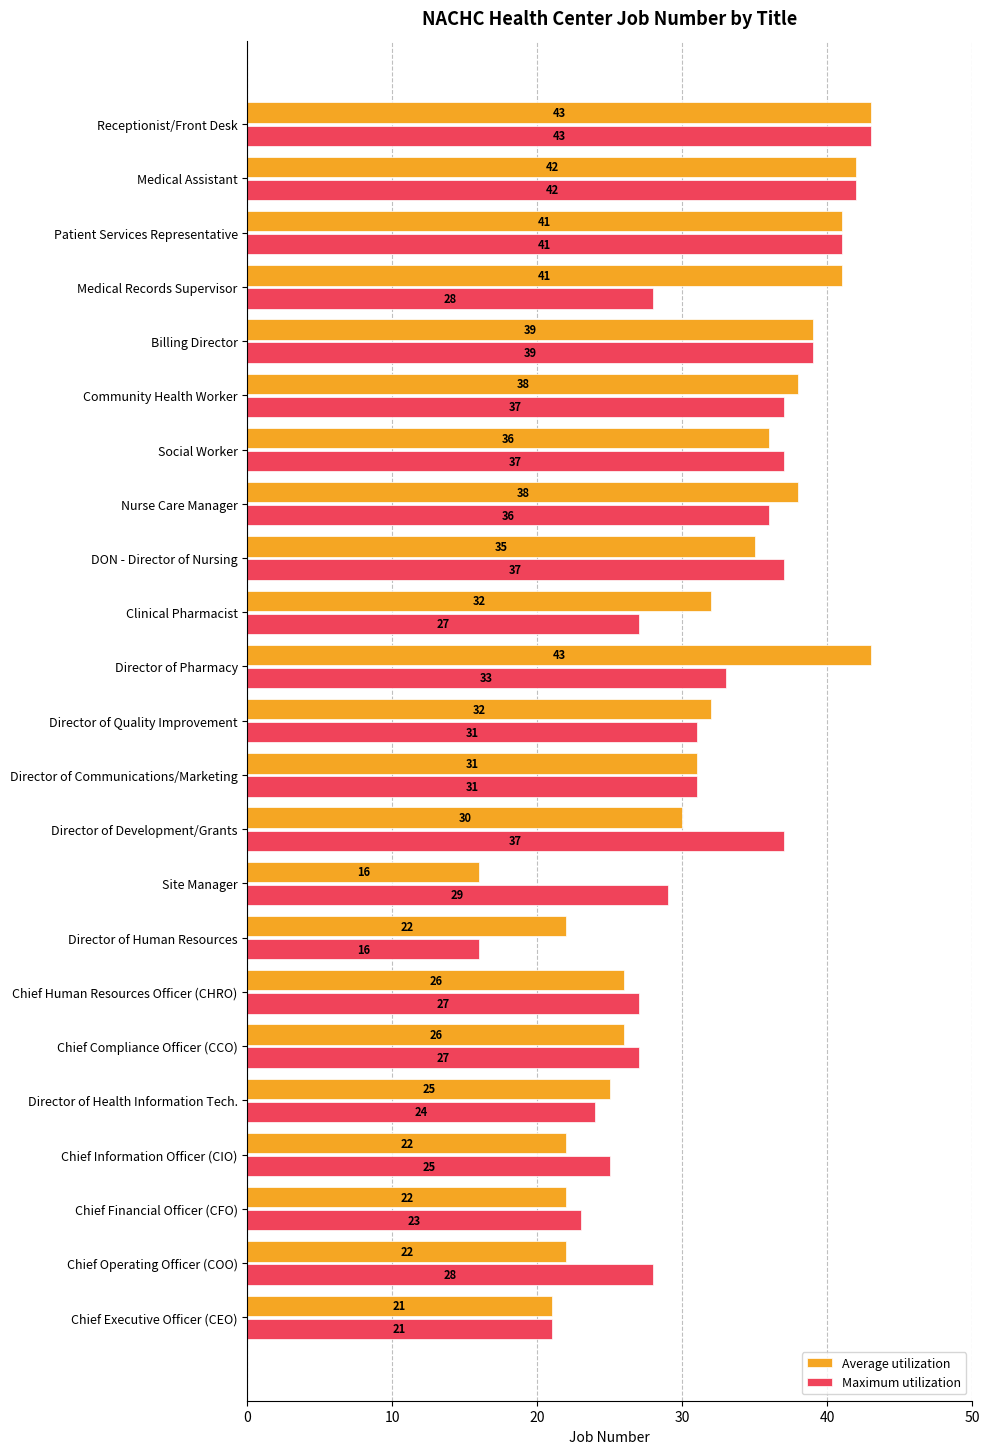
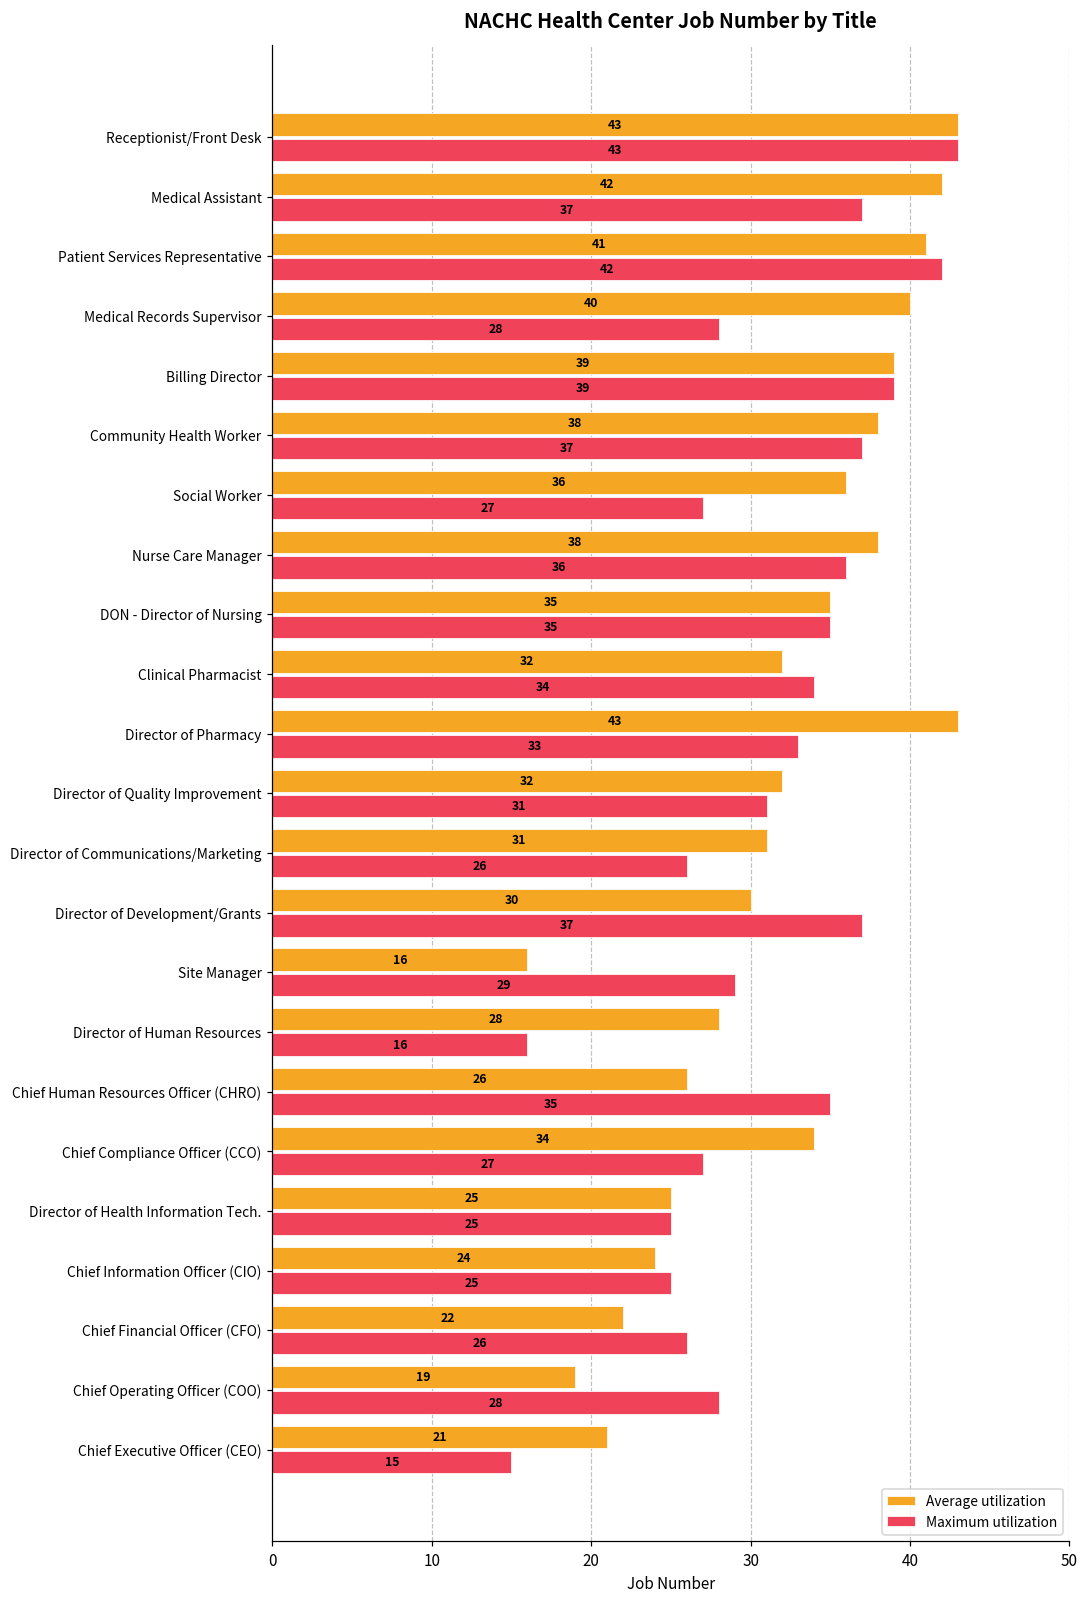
  {
    "Average utilization": {
      "Receptionist/Front Desk": 43,
      "Medical Assistant": 42,
      "Patient Services Representative": 41,
-     "Medical Records Supervisor": 41,
+     "Medical Records Supervisor": 40,
      "Billing Director": 39,
      "Community Health Worker": 38,
      "Social Worker": 36,
      "Nurse Care Manager": 38,
      "DON - Director of Nursing": 35,
      "Clinical Pharmacist": 32,
      "Director of Pharmacy": 43,
      "Director of Quality Improvement": 32,
      "Director of Communications/Marketing": 31,
      "Director of Development/Grants": 30,
      "Site Manager": 16,
-     "Director of Human Resources": 22,
+     "Director of Human Resources": 28,
      "Chief Human Resources Officer (CHRO)": 26,
-     "Chief Compliance Officer (CCO)": 26,
+     "Chief Compliance Officer (CCO)": 34,
      "Director of Health Information Tech.": 25,
-     "Chief Information Officer (CIO)": 22,
+     "Chief Information Officer (CIO)": 24,
      "Chief Financial Officer (CFO)": 22,
-     "Chief Operating Officer (COO)": 22,
+     "Chief Operating Officer (COO)": 19,
      "Chief Executive Officer (CEO)": 21
    },
    "Maximum utilization": {
      "Receptionist/Front Desk": 43,
-     "Medical Assistant": 42,
-     "Patient Services Representative": 41,
+     "Medical Assistant": 37,
+     "Patient Services Representative": 42,
      "Medical Records Supervisor": 28,
      "Billing Director": 39,
      "Community Health Worker": 37,
-     "Social Worker": 37,
+     "Social Worker": 27,
      "Nurse Care Manager": 36,
-     "DON - Director of Nursing": 37,
-     "Clinical Pharmacist": 27,
+     "DON - Director of Nursing": 35,
+     "Clinical Pharmacist": 34,
      "Director of Pharmacy": 33,
      "Director of Quality Improvement": 31,
-     "Director of Communications/Marketing": 31,
+     "Director of Communications/Marketing": 26,
      "Director of Development/Grants": 37,
      "Site Manager": 29,
      "Director of Human Resources": 16,
-     "Chief Human Resources Officer (CHRO)": 27,
+     "Chief Human Resources Officer (CHRO)": 35,
      "Chief Compliance Officer (CCO)": 27,
-     "Director of Health Information Tech.": 24,
+     "Director of Health Information Tech.": 25,
      "Chief Information Officer (CIO)": 25,
-     "Chief Financial Officer (CFO)": 23,
+     "Chief Financial Officer (CFO)": 26,
      "Chief Operating Officer (COO)": 28,
-     "Chief Executive Officer (CEO)": 21
+     "Chief Executive Officer (CEO)": 15
    }
  }
